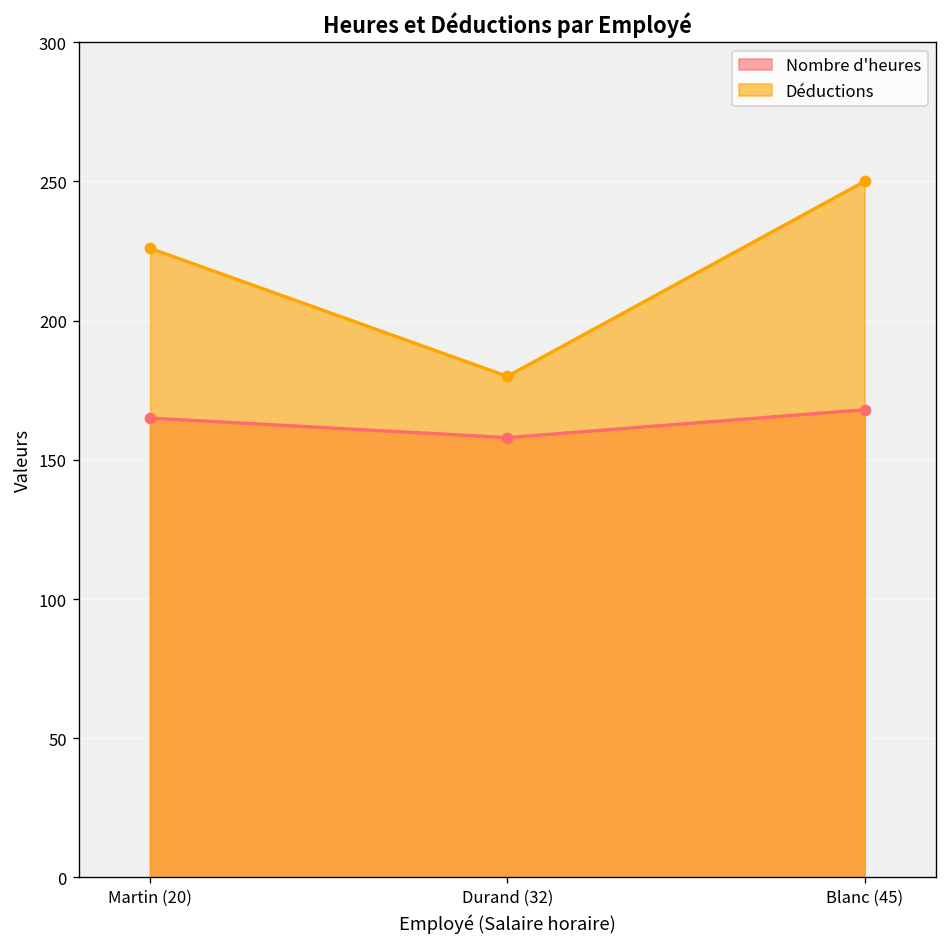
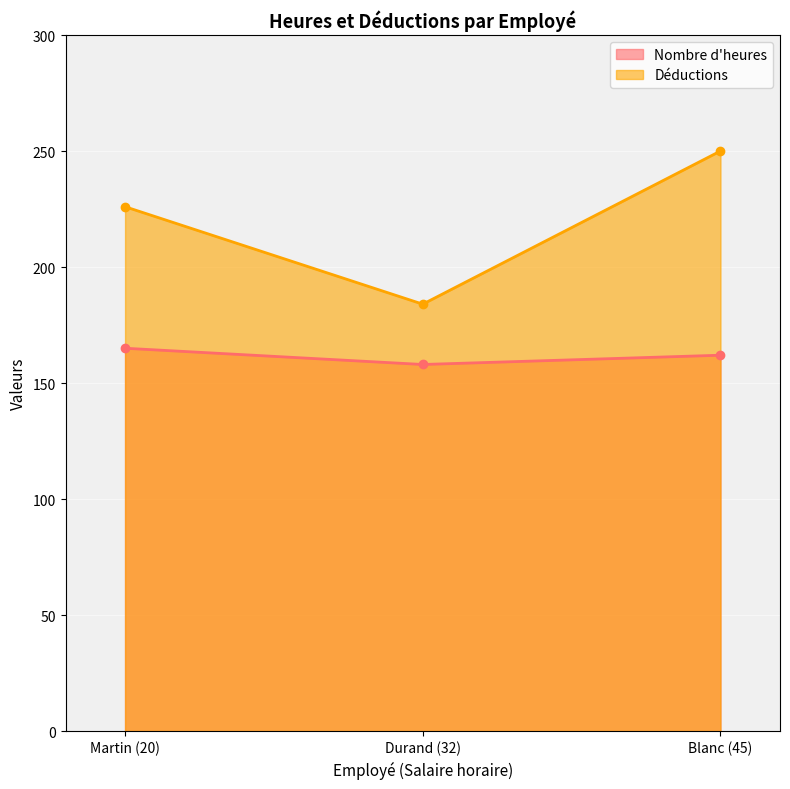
  {
    "Nombre d'heures": {
      "Martin (20)": 165,
      "Durand (32)": 158,
-     "Blanc (45)": 168
+     "Blanc (45)": 162
    },
    "Déductions": {
      "Martin (20)": 226,
-     "Durand (32)": 180,
+     "Durand (32)": 184,
      "Blanc (45)": 250
    }
  }
